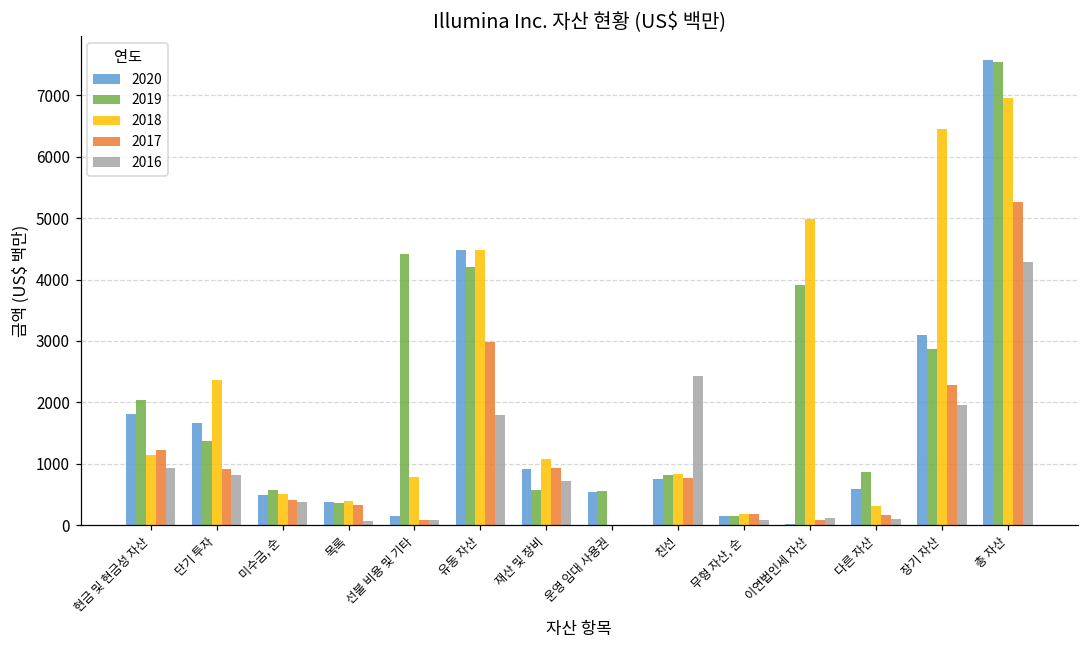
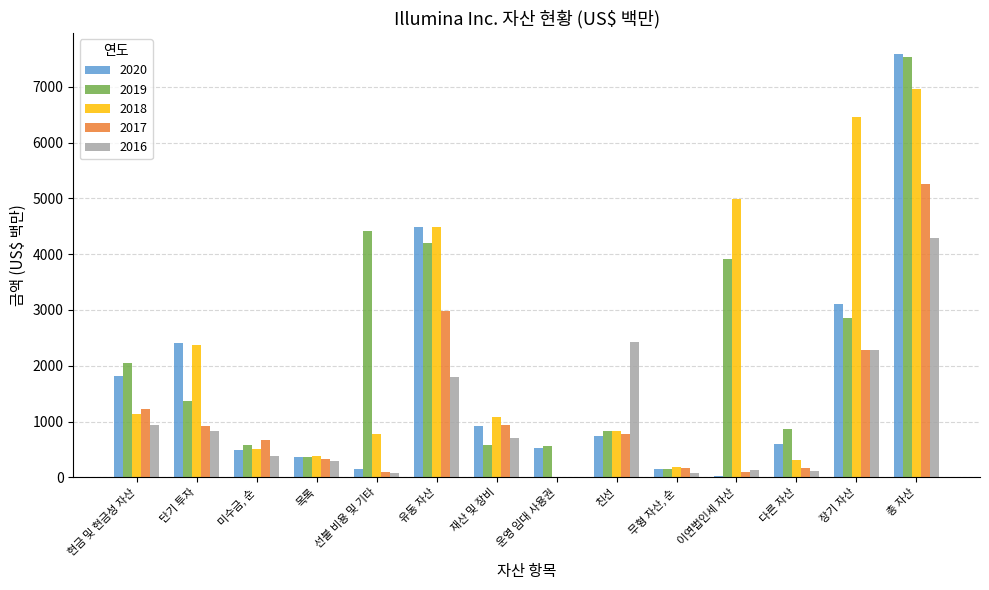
  {
    "2020": {
      "현금 및 현금성 자산": 1800,
-     "단기 투자": 1700,
+     "단기 투자": 2400,
      "미수금, 순": 500,
      "목록": 400,
      "선불 비용 및 기타": 200,
      "유동 자산": 4500,
      "재산 및 장비": 900,
      "운영 임대 사용권": 500,
      "친선": 700,
      "무형 자산, 순": 100,
      "다른 자산": 600,
      "장기 자산": 3100,
      "총 자산": 7600
    },
    "2019": {
      "현금 및 현금성 자산": 2000,
      "단기 투자": 1400,
      "미수금, 순": 600,
      "목록": 400,
      "선불 비용 및 기타": 4400,
      "유동 자산": 4200,
      "재산 및 장비": 600,
      "운영 임대 사용권": 600,
      "친선": 800,
      "무형 자산, 순": 100,
      "이연법인세 자산": 3900,
      "다른 자산": 900,
      "장기 자산": 2900,
      "총 자산": 7500
    },
    "2018": {
      "현금 및 현금성 자산": 1100,
      "단기 투자": 2400,
      "미수금, 순": 500,
      "목록": 400,
      "선불 비용 및 기타": 800,
      "유동 자산": 4500,
      "재산 및 장비": 1100,
      "운영 임대 사용권": 0,
      "친선": 800,
      "무형 자산, 순": 200,
      "이연법인세 자산": 5000,
      "다른 자산": 300,
      "장기 자산": 6500,
      "총 자산": 7000
    },
    "2017": {
      "현금 및 현금성 자산": 1200,
      "단기 투자": 900,
-     "미수금, 순": 400,
+     "미수금, 순": 700,
      "목록": 300,
      "선불 비용 및 기타": 100,
      "유동 자산": 3000,
      "재산 및 장비": 900,
      "운영 임대 사용권": 0,
      "친선": 800,
      "무형 자산, 순": 200,
      "이연법인세 자산": 100,
      "다른 자산": 200,
      "장기 자산": 2300,
      "총 자산": 5300
    },
    "2016": {
      "현금 및 현금성 자산": 900,
      "단기 투자": 800,
      "미수금, 순": 400,
-     "목록": 100,
+     "목록": 300,
      "선불 비용 및 기타": 100,
      "유동 자산": 1800,
      "재산 및 장비": 700,
      "운영 임대 사용권": 0,
      "친선": 2400,
      "무형 자산, 순": 100,
      "이연법인세 자산": 100,
      "다른 자산": 100,
-     "장기 자산": 2000,
+     "장기 자산": 2300,
      "총 자산": 4300
    }
  }
